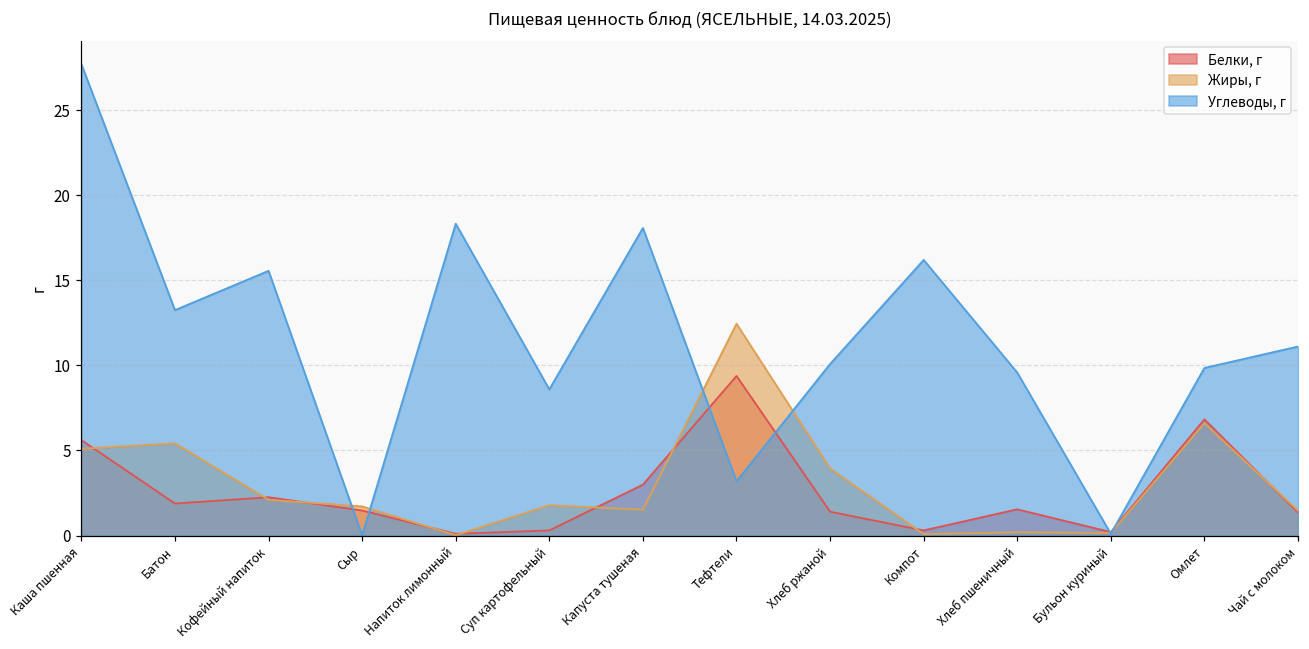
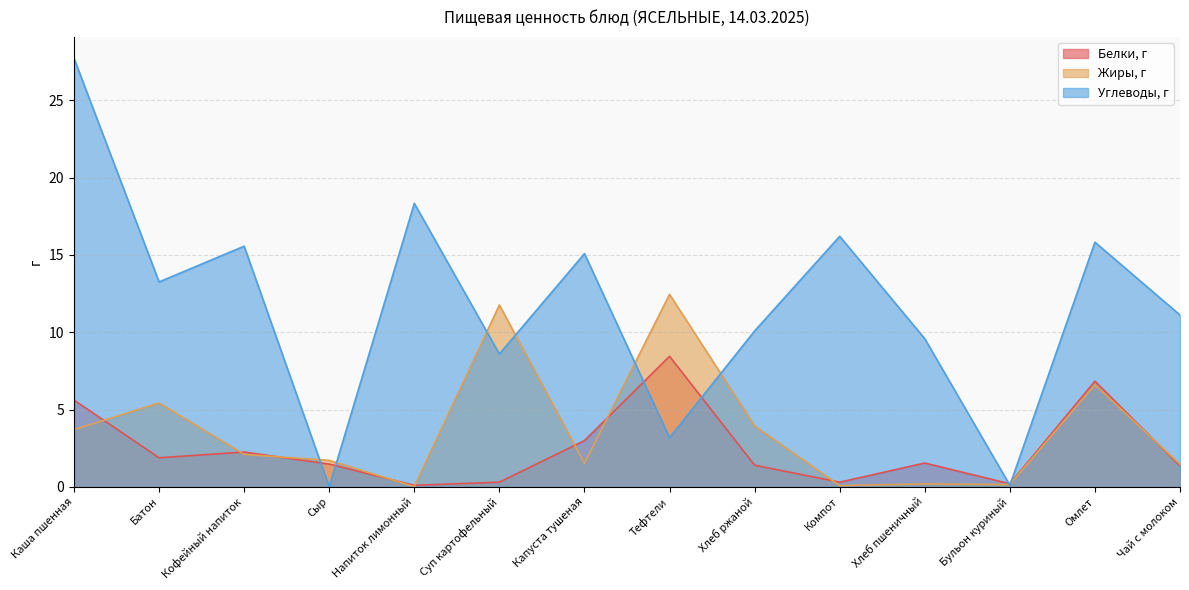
  {
    "Белки, г": {
      "Каша пшенная": 5.6,
      "Батон": 1.9,
      "Сыр": 1.5,
      "Суп картофельный": 0.3,
      "Капуста тушеная": 3.0,
-     "Тефтели": 9.4,
+     "Тефтели": 8.4,
      "Хлеб ржаной": 1.4,
      "Компот": 0.3,
      "Хлеб пшеничный": 1.5,
      "Омлет": 6.8
    },
    "Жиры, г": {
-     "Каша пшенная": 5.1,
+     "Каша пшенная": 3.7,
      "Батон": 5.4,
      "Сыр": 1.7,
-     "Суп картофельный": 1.8,
+     "Суп картофельный": 11.8,
      "Капуста тушеная": 1.5,
      "Тефтели": 12.5,
      "Хлеб ржаной": 3.9,
      "Компот": 0.1,
      "Хлеб пшеничный": 0.2,
      "Омлет": 6.6
    },
    "Углеводы, г": {
      "Каша пшенная": 27.7,
      "Батон": 13.3,
      "Кофейный напиток": 15.6,
      "Сыр": 0.0,
      "Напиток лимонный": 18.3,
      "Суп картофельный": 8.6,
-     "Капуста тушеная": 18.1,
+     "Капуста тушеная": 15.1,
      "Тефтели": 3.2,
      "Хлеб ржаной": 10.1,
      "Компот": 16.2,
      "Хлеб пшеничный": 9.6,
-     "Омлет": 9.9,
+     "Омлет": 15.8,
      "Чай с молоком": 11.1
    }
  }
